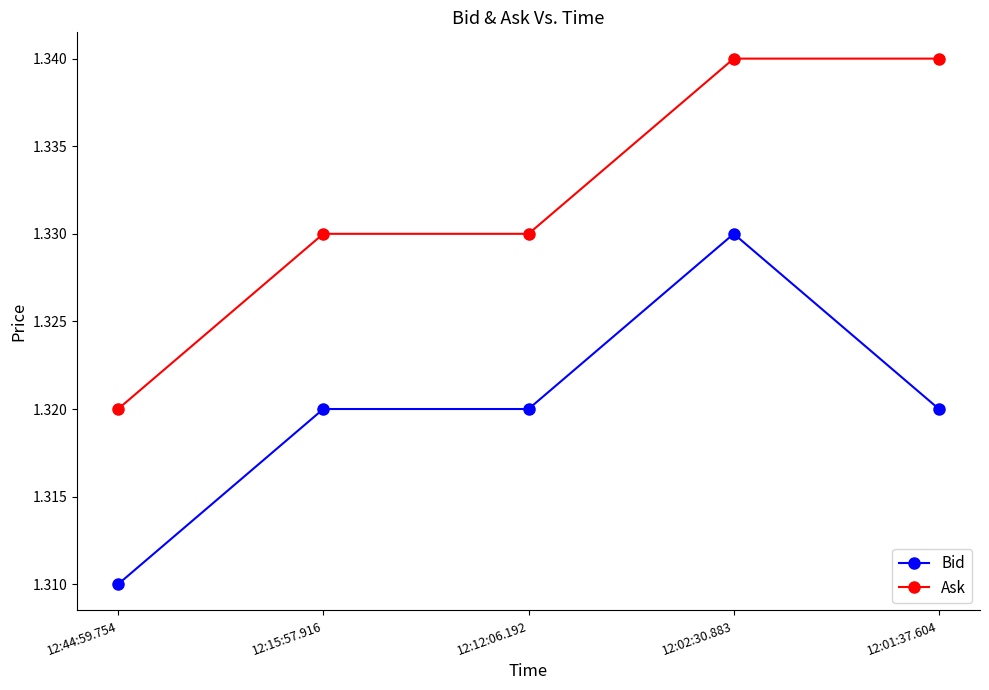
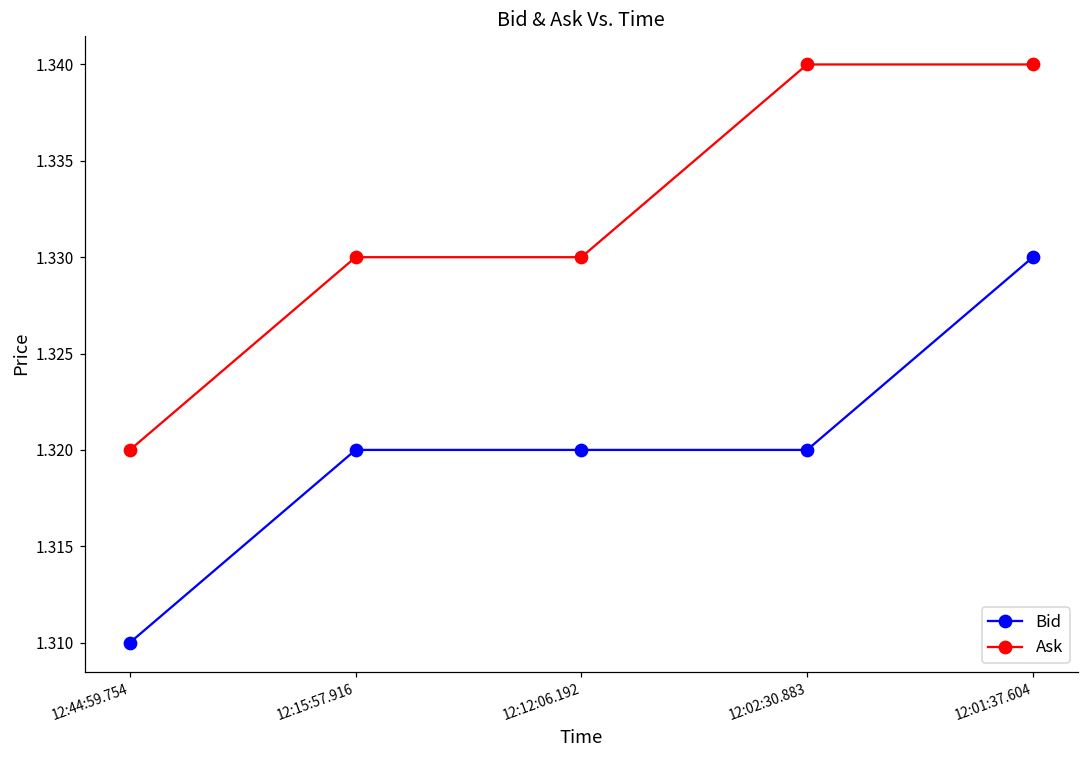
  {
    "Bid": {
      "12:44:59.754": 1.31,
      "12:15:57.916": 1.32,
      "12:12:06.192": 1.32,
-     "12:02:30.883": 1.33,
-     "12:01:37.604": 1.32
+     "12:02:30.883": 1.32,
+     "12:01:37.604": 1.33
    },
    "Ask": {
      "12:44:59.754": 1.32,
      "12:15:57.916": 1.33,
      "12:12:06.192": 1.33,
      "12:02:30.883": 1.34,
      "12:01:37.604": 1.34
    }
  }
